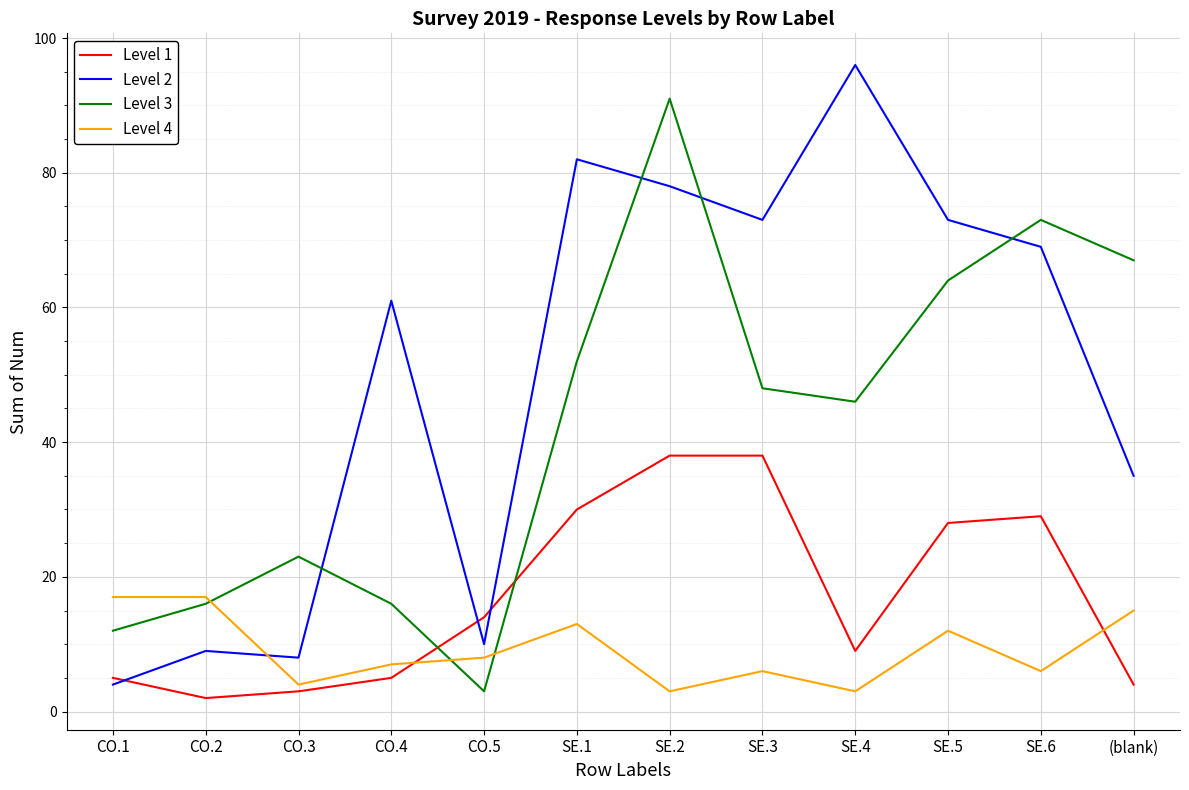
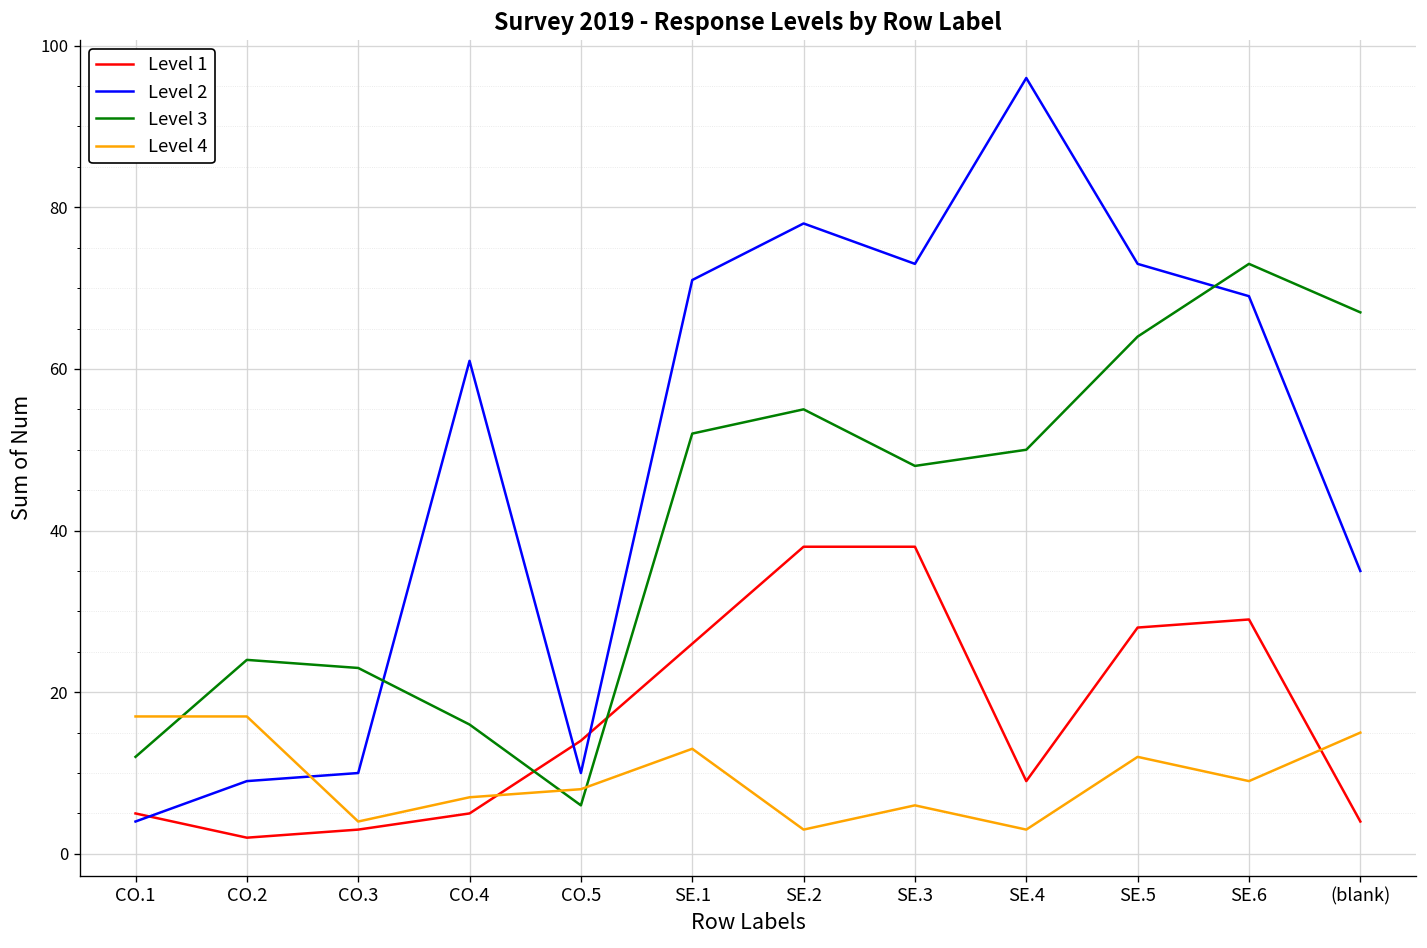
  {
    "Level 1": {
      "CO.1": 5,
      "CO.2": 2,
      "CO.3": 3,
      "CO.4": 5,
      "CO.5": 14,
-     "SE.1": 30,
+     "SE.1": 26,
      "SE.2": 38,
      "SE.3": 38,
      "SE.4": 9,
      "SE.5": 28,
      "SE.6": 29,
      "(blank)": 4
    },
    "Level 2": {
      "CO.1": 4,
      "CO.2": 9,
-     "CO.3": 8,
+     "CO.3": 10,
      "CO.4": 61,
      "CO.5": 10,
-     "SE.1": 82,
+     "SE.1": 71,
      "SE.2": 78,
      "SE.3": 73,
      "SE.4": 96,
      "SE.5": 73,
      "SE.6": 69,
      "(blank)": 35
    },
    "Level 3": {
      "CO.1": 12,
-     "CO.2": 16,
+     "CO.2": 24,
      "CO.3": 23,
      "CO.4": 16,
-     "CO.5": 3,
+     "CO.5": 6,
      "SE.1": 52,
-     "SE.2": 91,
+     "SE.2": 55,
      "SE.3": 48,
-     "SE.4": 46,
+     "SE.4": 50,
      "SE.5": 64,
      "SE.6": 73,
      "(blank)": 67
    },
    "Level 4": {
      "CO.1": 17,
      "CO.2": 17,
      "CO.3": 4,
      "CO.4": 7,
      "CO.5": 8,
      "SE.1": 13,
      "SE.2": 3,
      "SE.3": 6,
      "SE.4": 3,
      "SE.5": 12,
-     "SE.6": 6,
+     "SE.6": 9,
      "(blank)": 15
    }
  }
